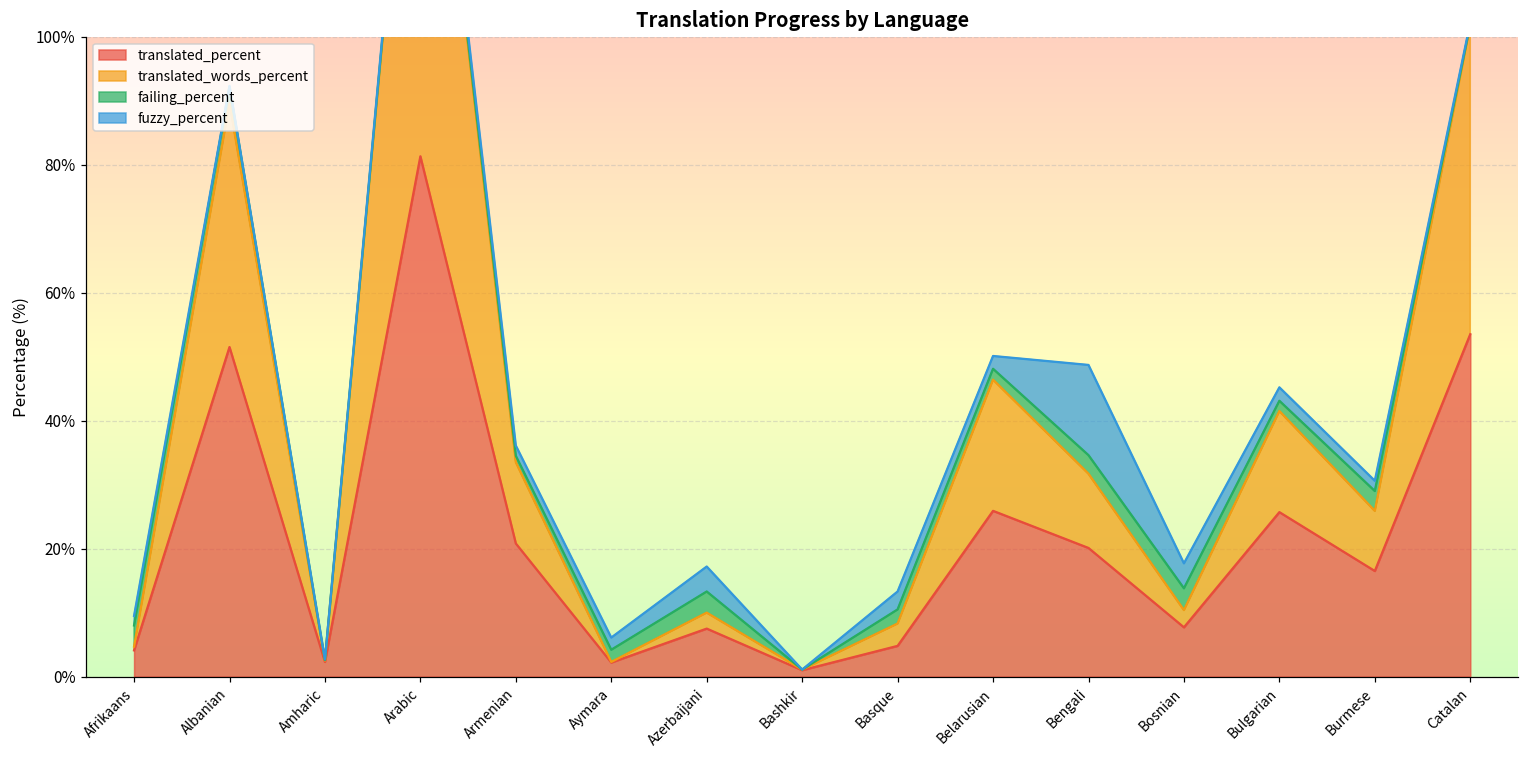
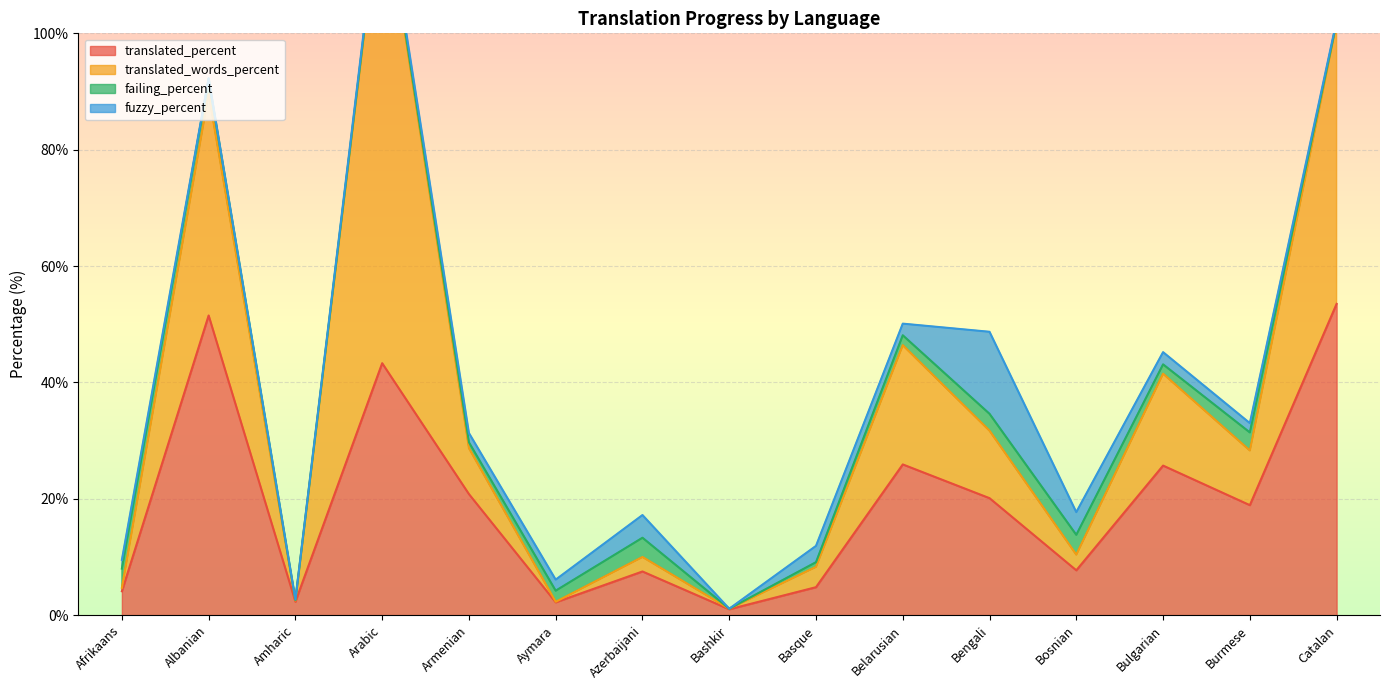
  {
    "translated_percent": {
      "Afrikaans": "4%",
      "Albanian": "52%",
-     "Arabic": "81%",
+     "Arabic": "43%",
      "Armenian": "21%",
      "Azerbaijani": "8%",
      "Basque": "5%",
      "Belarusian": "26%",
      "Bengali": "20%",
      "Bosnian": "8%",
      "Bulgarian": "26%",
-     "Burmese": "17%",
+     "Burmese": "19%",
      "Catalan": "54%"
    },
    "translated_words_percent": {
      "Afrikaans": "1%",
-     "Armenian": "13%",
+     "Armenian": "8%",
      "Azerbaijani": "3%",
      "Basque": "4%",
      "Belarusian": "21%",
      "Bengali": "12%",
      "Bosnian": "3%",
      "Bulgarian": "16%",
      "Burmese": "9%"
    },
    "failing_percent": {
      "Afrikaans": "3%",
      "Armenian": "1%",
      "Aymara": "2%",
      "Azerbaijani": "3%",
-     "Basque": "2%",
+     "Basque": "1%",
      "Belarusian": "2%",
      "Bengali": "3%",
      "Bosnian": "3%",
      "Bulgarian": "2%",
      "Burmese": "3%"
    },
    "fuzzy_percent": {
      "Afrikaans": "2%",
      "Armenian": "2%",
      "Aymara": "2%",
      "Azerbaijani": "4%",
      "Basque": "3%",
      "Belarusian": "2%",
      "Bengali": "14%",
      "Bosnian": "4%",
      "Bulgarian": "2%",
      "Burmese": "2%"
    }
  }
